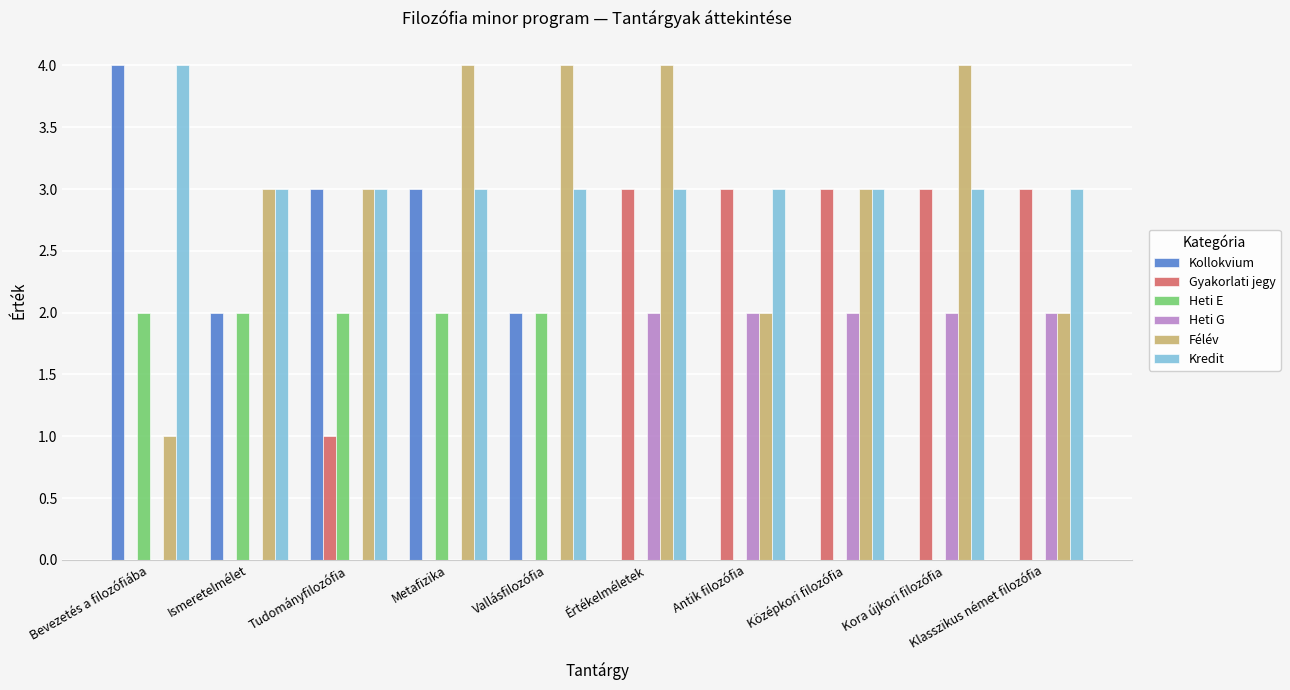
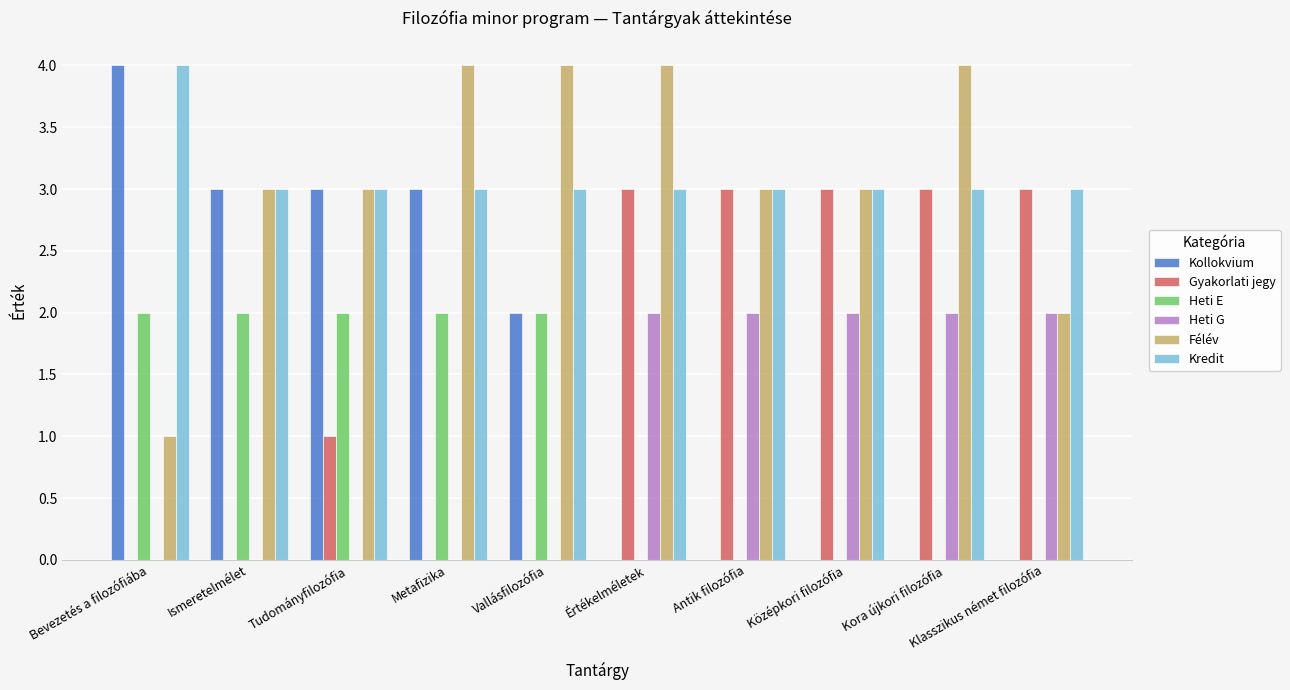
  {
    "Kollokvium": {
      "Bevezetés a filozófiába": 4,
-     "Ismeretelmélet": 2,
+     "Ismeretelmélet": 3,
      "Tudományfilozófia": 3,
      "Metafizika": 3,
      "Vallásfilozófia": 2,
      "Értékelméletek": 0,
      "Antik filozófia": 0,
      "Középkori filozófia": 0,
      "Kora újkori filozófia": 0,
      "Klasszikus német filozófia": 0
    },
    "Gyakorlati jegy": {
      "Bevezetés a filozófiába": 0,
      "Ismeretelmélet": 0,
      "Tudományfilozófia": 1,
      "Metafizika": 0,
      "Vallásfilozófia": 0,
      "Értékelméletek": 3,
      "Antik filozófia": 3,
      "Középkori filozófia": 3,
      "Kora újkori filozófia": 3,
      "Klasszikus német filozófia": 3
    },
    "Heti E": {
      "Bevezetés a filozófiába": 2,
      "Ismeretelmélet": 2,
      "Tudományfilozófia": 2,
      "Metafizika": 2,
      "Vallásfilozófia": 2,
      "Értékelméletek": 0,
      "Antik filozófia": 0,
      "Középkori filozófia": 0,
      "Kora újkori filozófia": 0,
      "Klasszikus német filozófia": 0
    },
    "Heti G": {
      "Bevezetés a filozófiába": 0,
      "Ismeretelmélet": 0,
      "Tudományfilozófia": 0,
      "Metafizika": 0,
      "Vallásfilozófia": 0,
      "Értékelméletek": 2,
      "Antik filozófia": 2,
      "Középkori filozófia": 2,
      "Kora újkori filozófia": 2,
      "Klasszikus német filozófia": 2
    },
    "Félév": {
      "Bevezetés a filozófiába": 1,
      "Ismeretelmélet": 3,
      "Tudományfilozófia": 3,
      "Metafizika": 4,
      "Vallásfilozófia": 4,
      "Értékelméletek": 4,
-     "Antik filozófia": 2,
+     "Antik filozófia": 3,
      "Középkori filozófia": 3,
      "Kora újkori filozófia": 4,
      "Klasszikus német filozófia": 2
    },
    "Kredit": {
      "Bevezetés a filozófiába": 4,
      "Ismeretelmélet": 3,
      "Tudományfilozófia": 3,
      "Metafizika": 3,
      "Vallásfilozófia": 3,
      "Értékelméletek": 3,
      "Antik filozófia": 3,
      "Középkori filozófia": 3,
      "Kora újkori filozófia": 3,
      "Klasszikus német filozófia": 3
    }
  }
